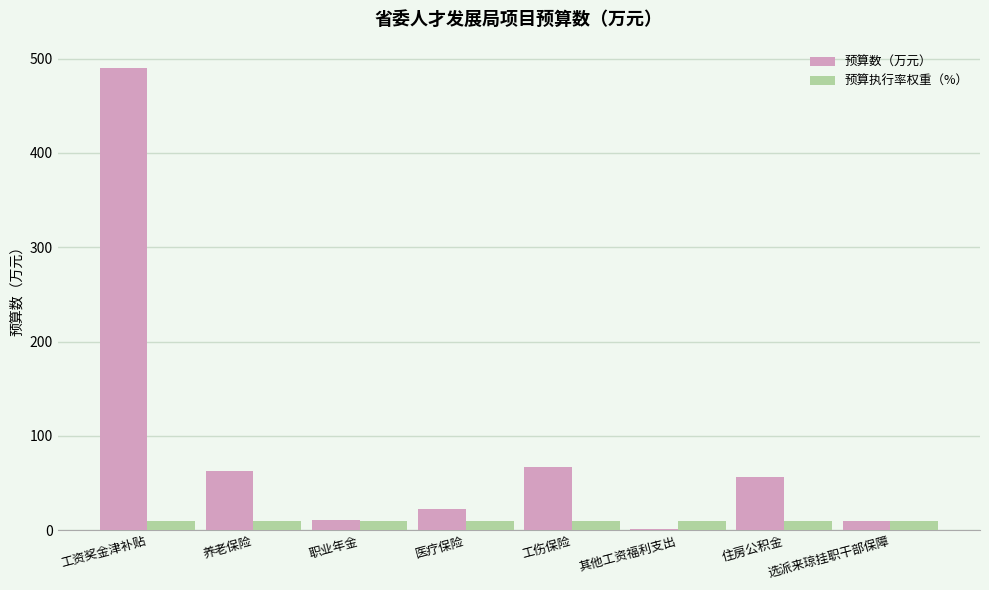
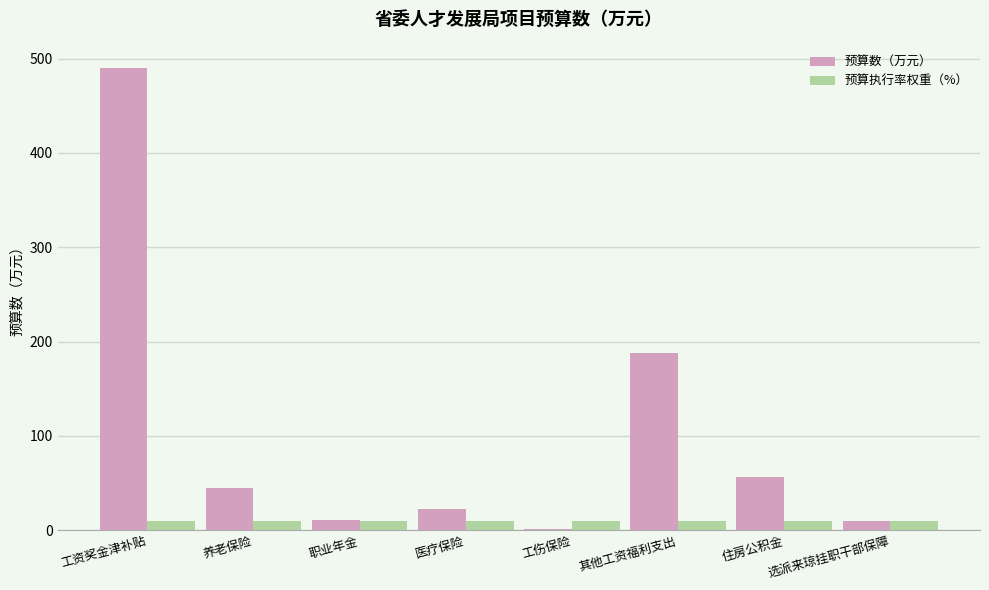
  {
    "预算数（万元）": {
      "工资奖金津补贴": 490,
-     "养老保险": 60,
+     "养老保险": 40,
      "职业年金": 10,
      "医疗保险": 20,
-     "工伤保险": 70,
-     "其他工资福利支出": 0,
+     "工伤保险": 0,
+     "其他工资福利支出": 190,
      "住房公积金": 60,
      "选派来琼挂职干部保障": 10
    },
    "预算执行率权重（%）": {
      "工资奖金津补贴": 10,
      "养老保险": 10,
      "职业年金": 10,
      "医疗保险": 10,
      "工伤保险": 10,
      "其他工资福利支出": 10,
      "住房公积金": 10,
      "选派来琼挂职干部保障": 10
    }
  }
